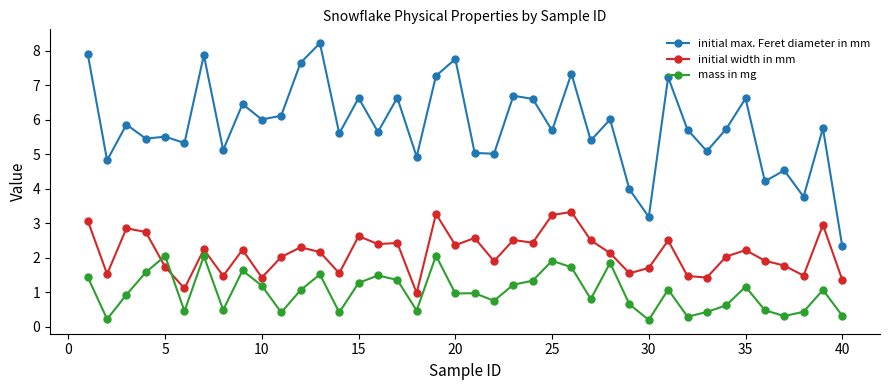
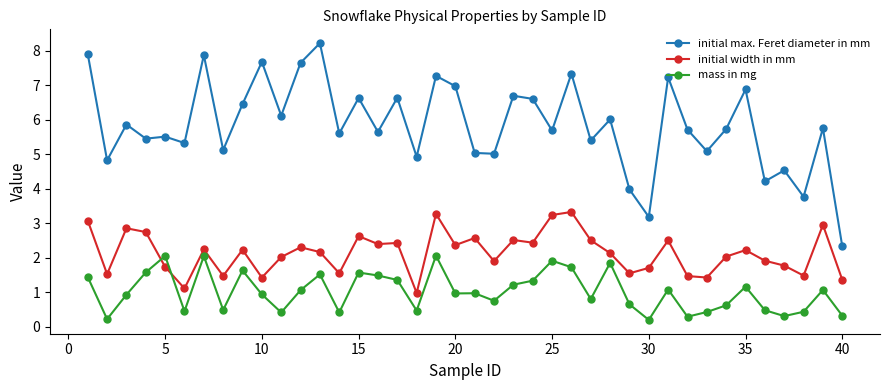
  {
    "initial max. Feret diameter in mm": {
      "5": 5.5,
-     "10": 6.0,
+     "10": 7.7,
      "15": 6.6,
-     "20": 7.8,
+     "20": 7.0,
      "25": 5.7,
      "30": 3.2,
-     "35": 6.6,
+     "35": 6.9,
      "40": 2.3
    },
    "initial width in mm": {
      "5": 1.7,
      "10": 1.4,
      "15": 2.6,
      "20": 2.4,
      "25": 3.2,
      "30": 1.7,
      "35": 2.2,
      "40": 1.4
    },
    "mass in mg": {
      "5": 2.1,
-     "10": 1.2,
-     "15": 1.3,
+     "10": 0.9,
+     "15": 1.6,
      "20": 1.0,
      "25": 1.9,
      "30": 0.2,
      "35": 1.2,
      "40": 0.3
    }
  }
